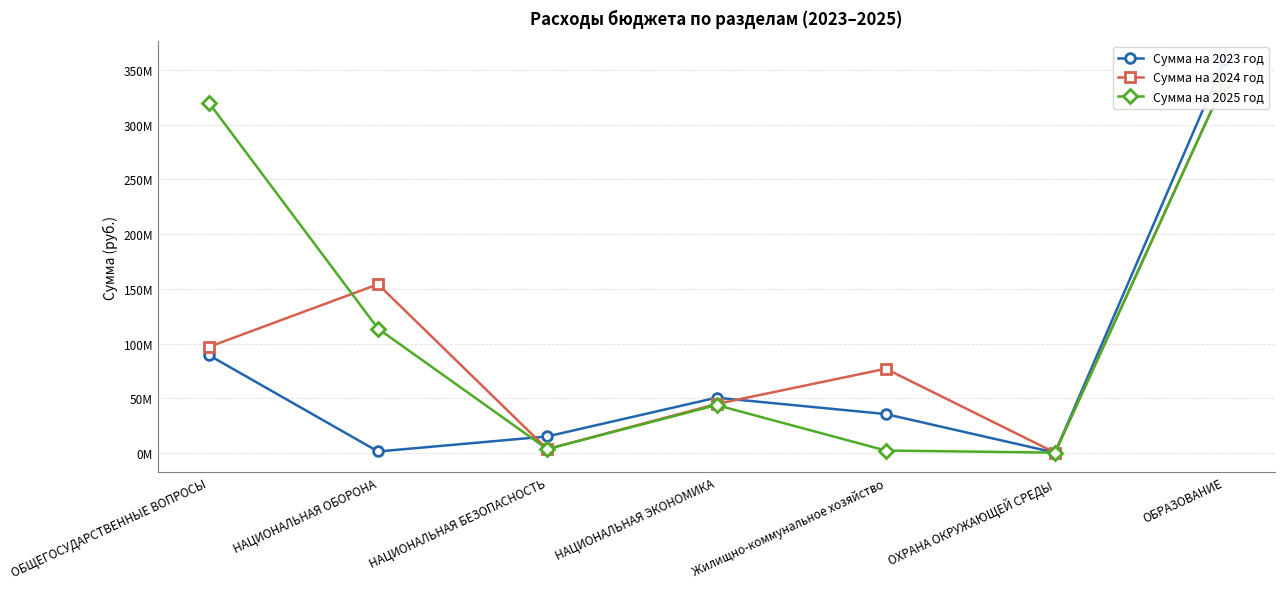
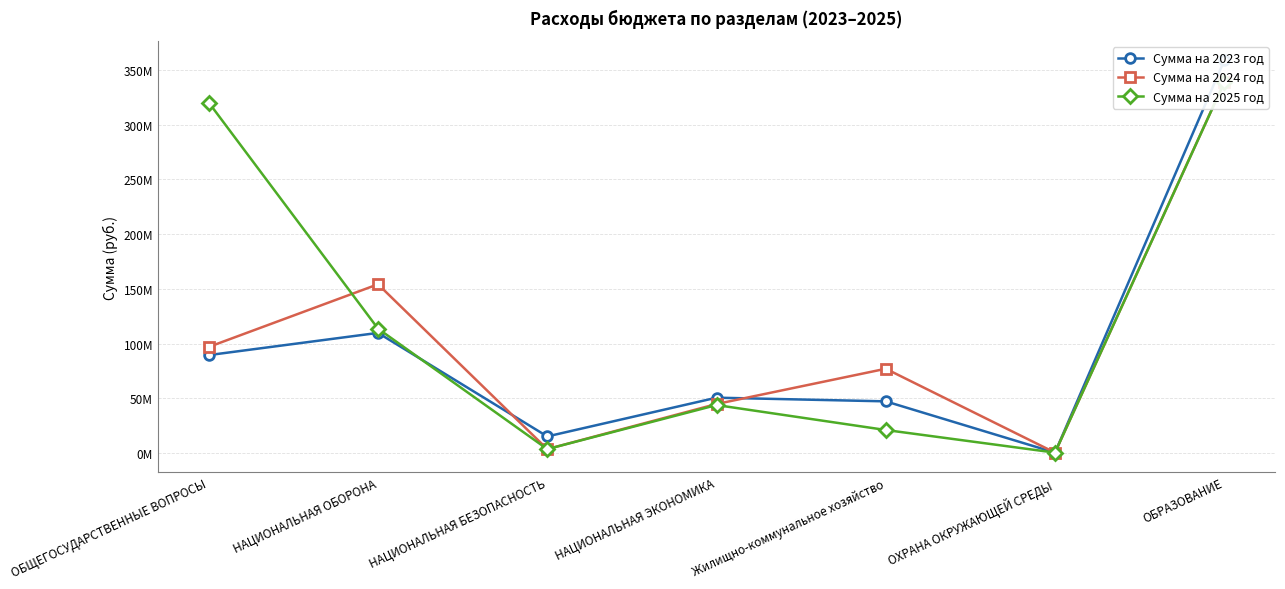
  {
    "Сумма на 2023 год": {
      "ОБЩЕГОСУДАРСТВЕННЫЕ ВОПРОСЫ": 89000000,
-     "НАЦИОНАЛЬНАЯ ОБОРОНА": 1000000,
+     "НАЦИОНАЛЬНАЯ ОБОРОНА": 110000000,
      "НАЦИОНАЛЬНАЯ БЕЗОПАСНОСТЬ": 15000000,
      "НАЦИОНАЛЬНАЯ ЭКОНОМИКА": 51000000,
-     "Жилищно-коммунальное хозяйство": 36000000
+     "Жилищно-коммунальное хозяйство": 47000000
    },
    "Сумма на 2024 год": {
      "ОБЩЕГОСУДАРСТВЕННЫЕ ВОПРОСЫ": 97000000,
      "НАЦИОНАЛЬНАЯ ОБОРОНА": 154000000,
      "Жилищно-коммунальное хозяйство": 77000000
    },
    "Сумма на 2025 год": {
      "ОБЩЕГОСУДАРСТВЕННЫЕ ВОПРОСЫ": 320000000,
      "НАЦИОНАЛЬНАЯ ОБОРОНА": 114000000,
-     "Жилищно-коммунальное хозяйство": 2000000
+     "Жилищно-коммунальное хозяйство": 21000000
    }
  }
